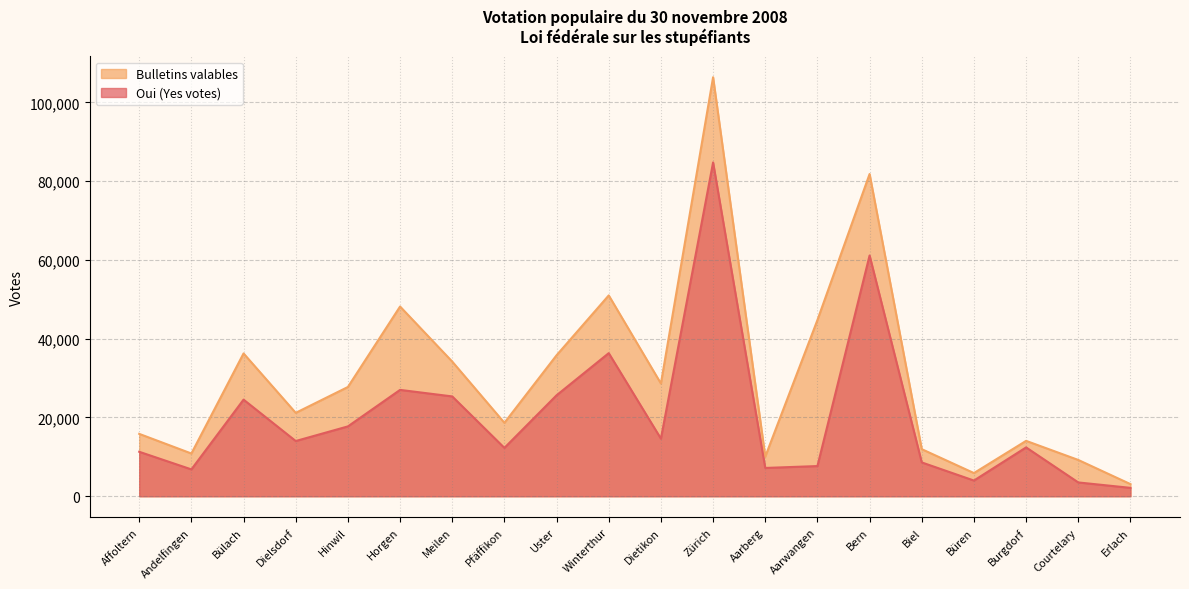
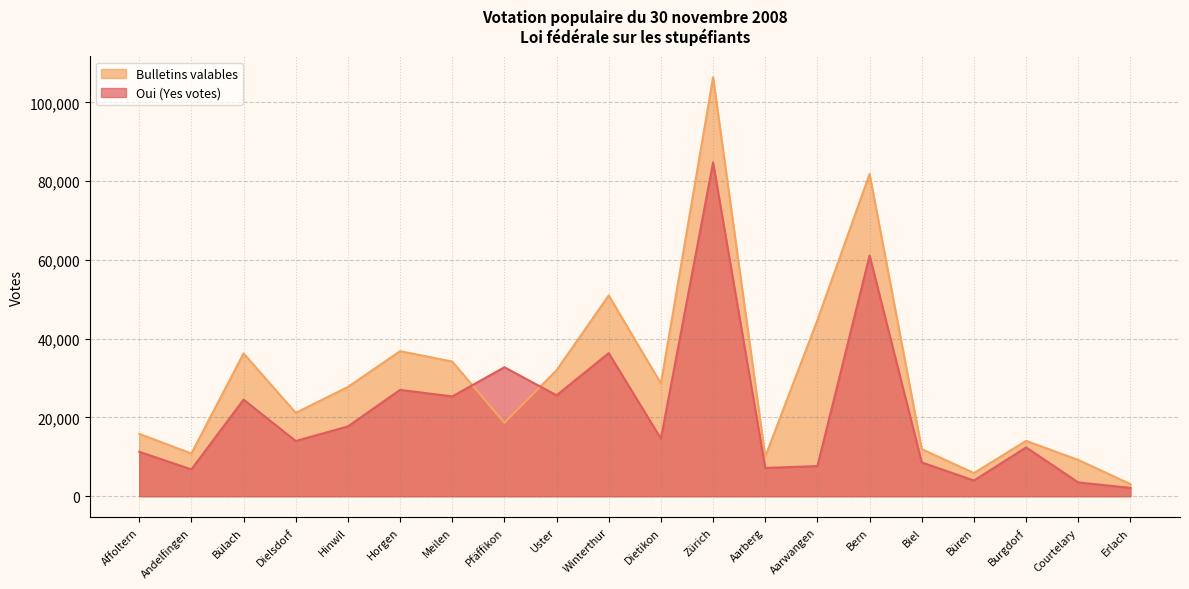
  {
    "Bulletins valables": {
      "Affoltern": "16,000",
      "Andelfingen": "11,000",
      "Bülach": "36,000",
      "Dielsdorf": "21,000",
      "Hinwil": "28,000",
-     "Horgen": "48,000",
+     "Horgen": "37,000",
      "Meilen": "34,000",
      "Pfäffikon": "19,000",
-     "Uster": "36,000",
+     "Uster": "32,000",
      "Winterthur": "51,000",
      "Dietikon": "29,000",
      "Zürich": "106,000",
      "Aarberg": "10,000",
      "Aarwangen": "45,000",
      "Bern": "82,000",
      "Biel": "12,000",
      "Büren": "6,000",
      "Burgdorf": "14,000",
      "Courtelary": "9,000",
      "Erlach": "3,000"
    },
    "Oui (Yes votes)": {
      "Affoltern": "11,000",
      "Andelfingen": "7,000",
      "Bülach": "25,000",
      "Dielsdorf": "14,000",
      "Hinwil": "18,000",
      "Horgen": "27,000",
      "Meilen": "25,000",
-     "Pfäffikon": "12,000",
+     "Pfäffikon": "33,000",
      "Uster": "26,000",
      "Winterthur": "36,000",
      "Dietikon": "15,000",
      "Zürich": "85,000",
      "Aarberg": "7,000",
      "Aarwangen": "8,000",
      "Bern": "61,000",
      "Biel": "9,000",
      "Büren": "4,000",
      "Burgdorf": "12,000",
      "Courtelary": "4,000",
      "Erlach": "2,000"
    }
  }
